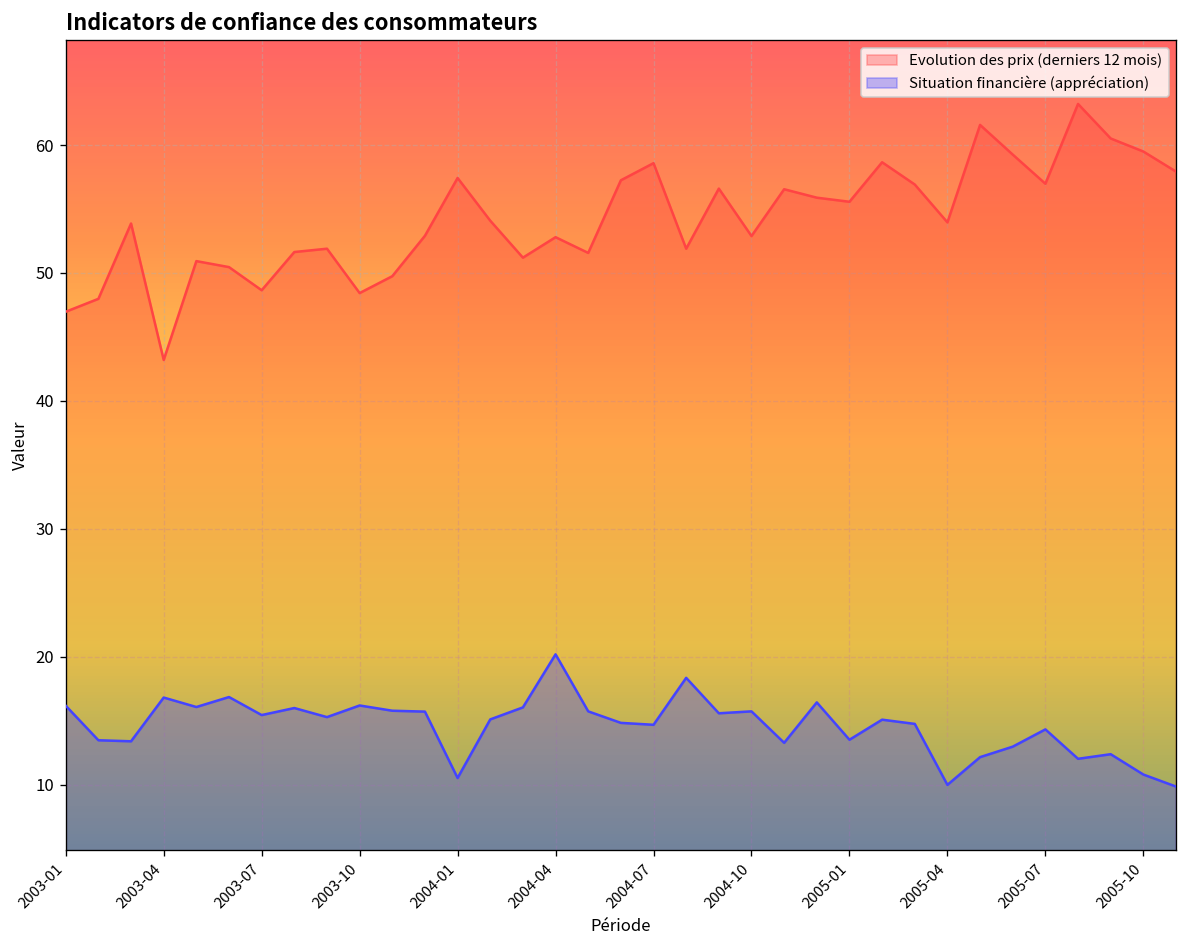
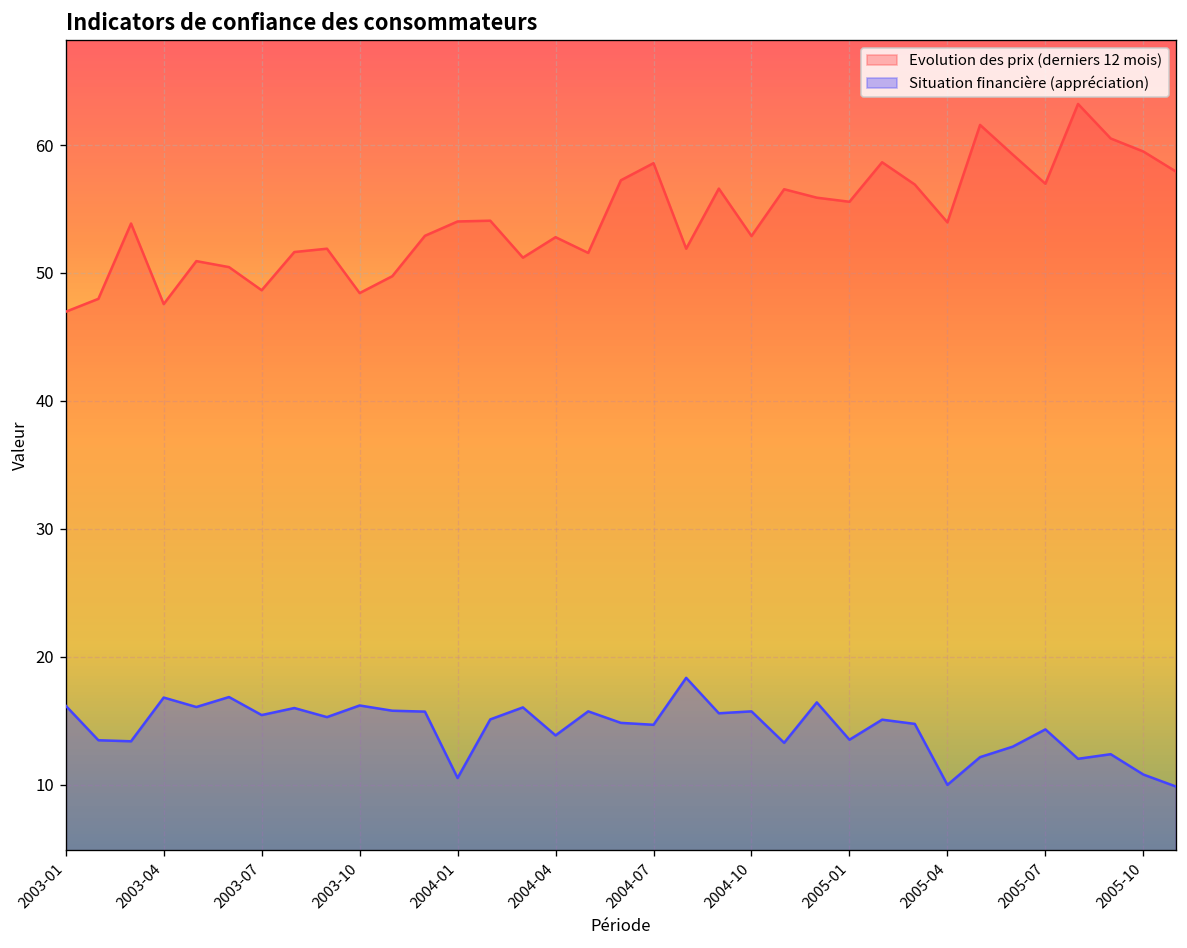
  {
    "Evolution des prix (derniers 12 mois)": {
      "2003-01": 47.0,
-     "2003-04": 43.2,
+     "2003-04": 47.6,
      "2003-07": 48.7,
      "2003-10": 48.4,
-     "2004-01": 57.4,
+     "2004-01": 54.0,
      "2004-04": 52.8,
      "2004-07": 58.6,
      "2004-10": 52.9,
      "2005-01": 55.6,
      "2005-04": 54.0,
      "2005-07": 57.0,
      "2005-10": 59.5
    },
    "Situation financière (appréciation)": {
      "2003-01": 16.2,
      "2003-04": 16.8,
      "2003-07": 15.4,
      "2003-10": 16.2,
      "2004-01": 10.5,
-     "2004-04": 20.2,
+     "2004-04": 13.8,
      "2004-07": 14.7,
      "2004-10": 15.7,
      "2005-01": 13.5,
      "2005-04": 10.0,
      "2005-07": 14.3,
      "2005-10": 10.8
    }
  }
